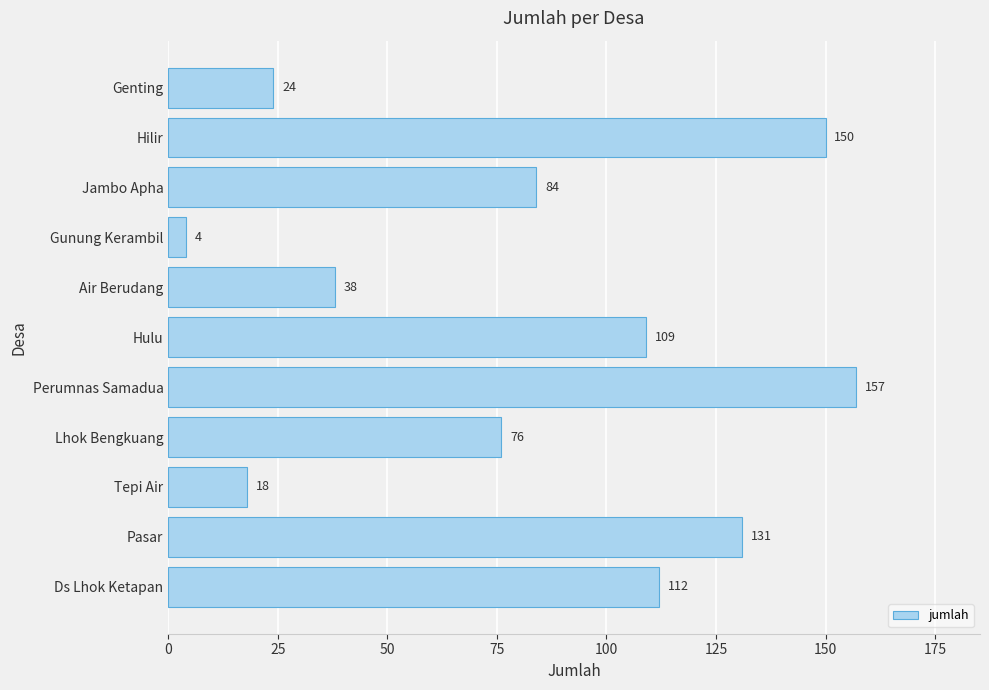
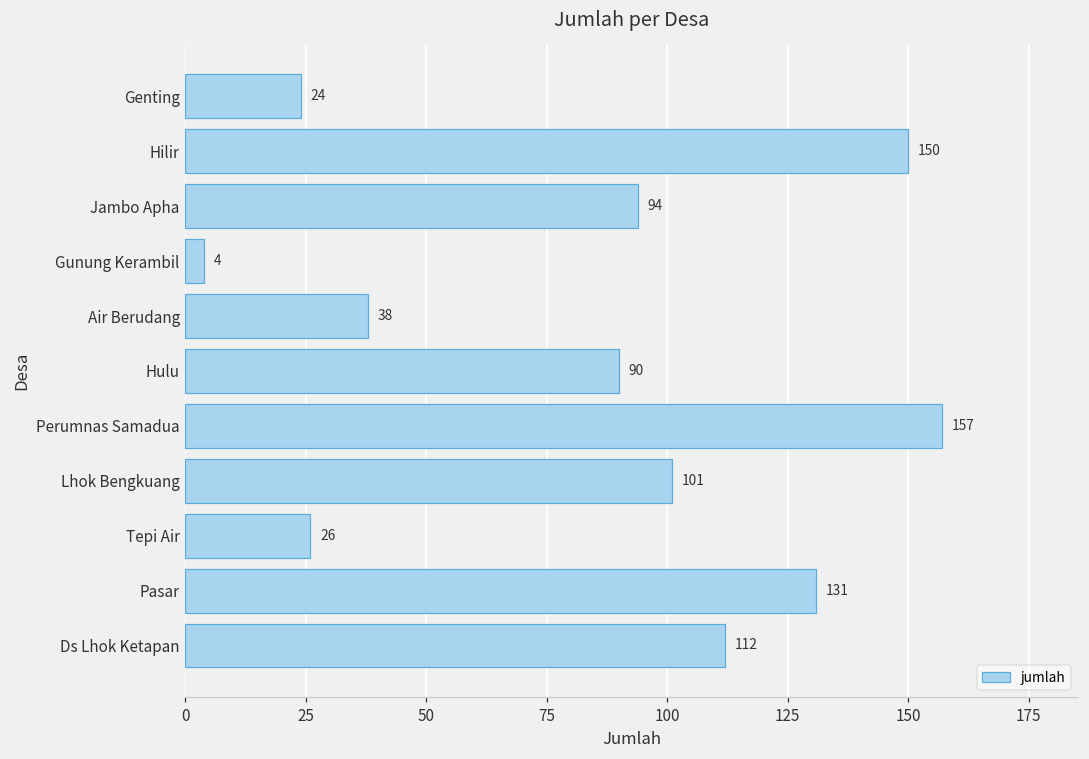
  {
    "Genting": 24,
    "Hilir": 150,
-   "Jambo Apha": 84,
+   "Jambo Apha": 94,
    "Gunung Kerambil": 4,
    "Air Berudang": 38,
-   "Hulu": 109,
+   "Hulu": 90,
    "Perumnas Samadua": 157,
-   "Lhok Bengkuang": 76,
-   "Tepi Air": 18,
+   "Lhok Bengkuang": 101,
+   "Tepi Air": 26,
    "Pasar": 131,
    "Ds Lhok Ketapan": 112
  }
